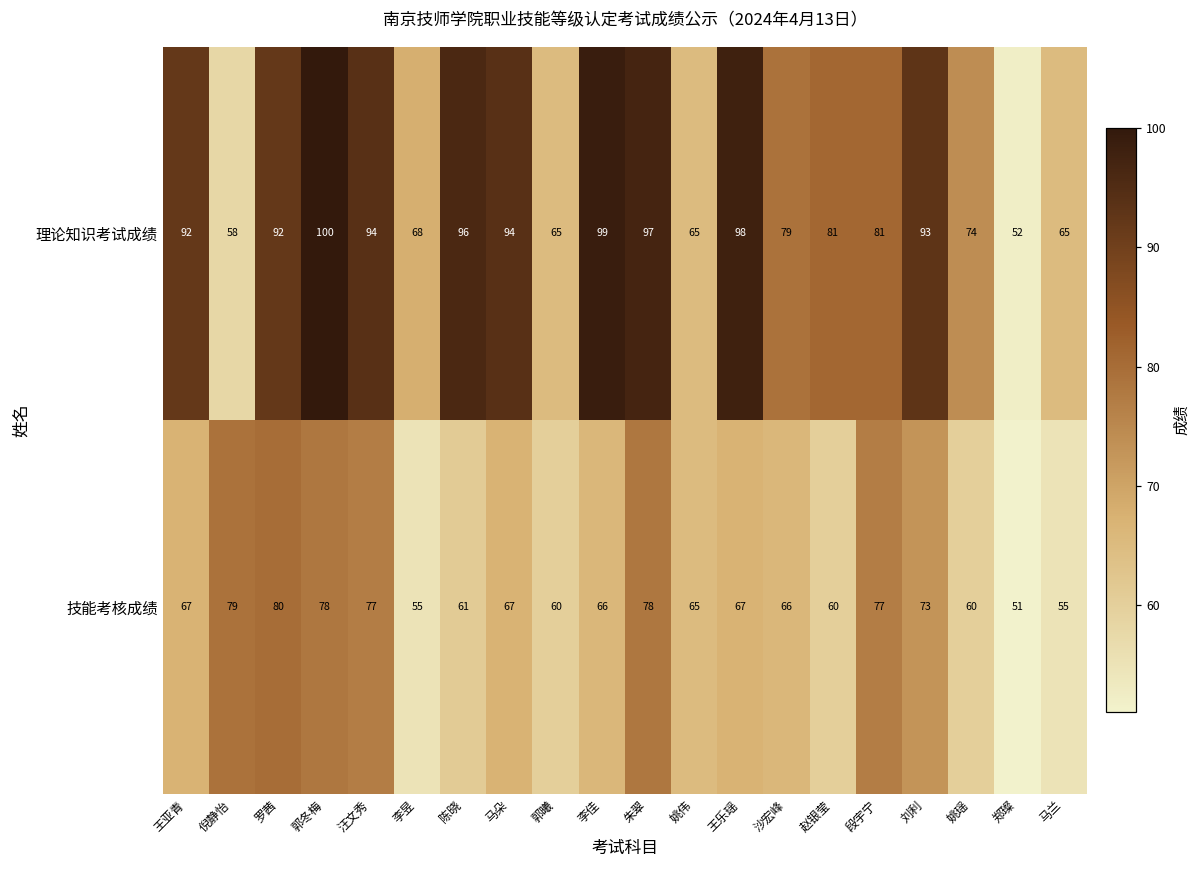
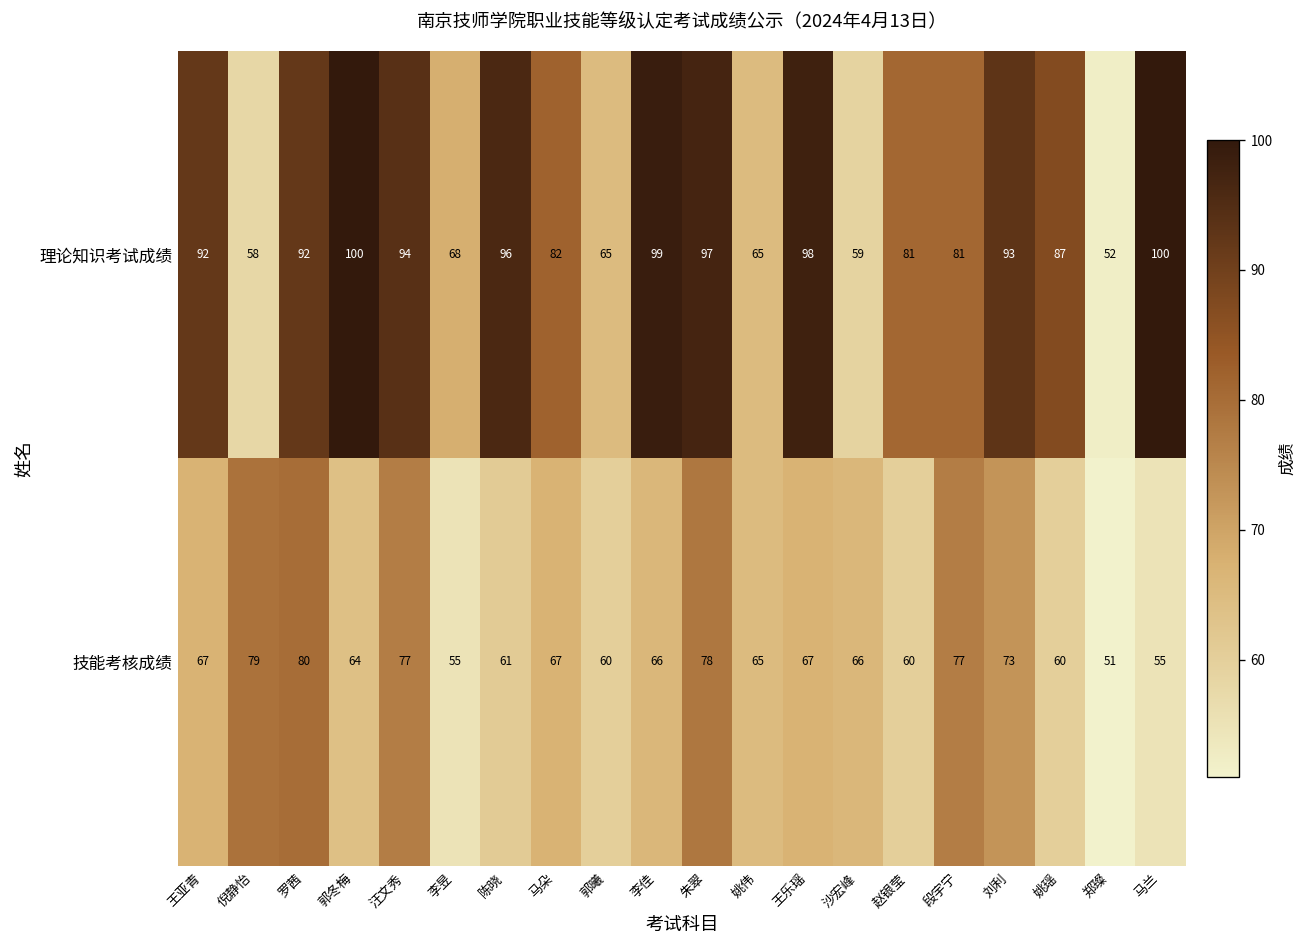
  {
    "理论知识考试成绩": {
      "王亚青": 92,
      "倪静怡": 58,
      "罗茜": 92,
      "郭冬梅": 100,
      "汪文秀": 94,
      "李昱": 68,
      "陈晓": 96,
-     "马朵": 94,
+     "马朵": 82,
      "郭曦": 65,
      "李佳": 99,
      "朱翠": 97,
      "姚伟": 65,
      "王乐瑶": 98,
-     "沙宏峰": 79,
+     "沙宏峰": 59,
      "赵银莹": 81,
      "段宇宁": 81,
      "刘利": 93,
-     "姚瑶": 74,
+     "姚瑶": 87,
      "郑璨": 52,
-     "马兰": 65
+     "马兰": 100
    },
    "技能考核成绩": {
      "王亚青": 67,
      "倪静怡": 79,
      "罗茜": 80,
-     "郭冬梅": 78,
+     "郭冬梅": 64,
      "汪文秀": 77,
      "李昱": 55,
      "陈晓": 61,
      "马朵": 67,
      "郭曦": 60,
      "李佳": 66,
      "朱翠": 78,
      "姚伟": 65,
      "王乐瑶": 67,
      "沙宏峰": 66,
      "赵银莹": 60,
      "段宇宁": 77,
      "刘利": 73,
      "姚瑶": 60,
      "郑璨": 51,
      "马兰": 55
    }
  }
